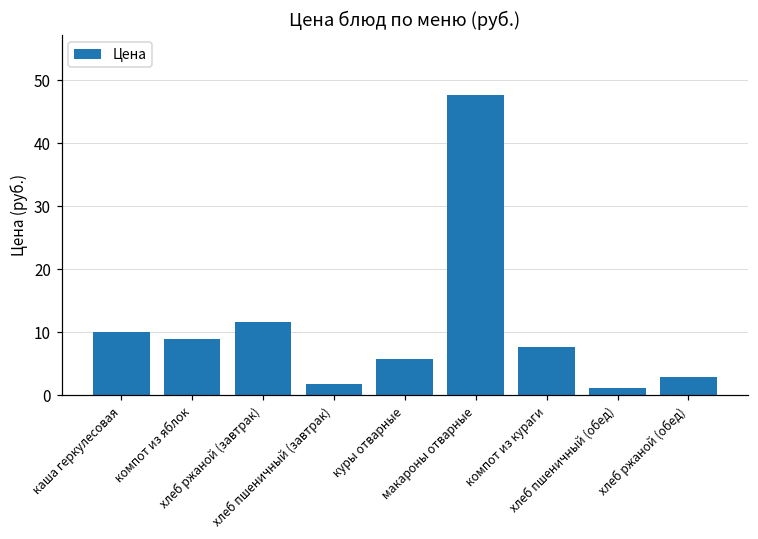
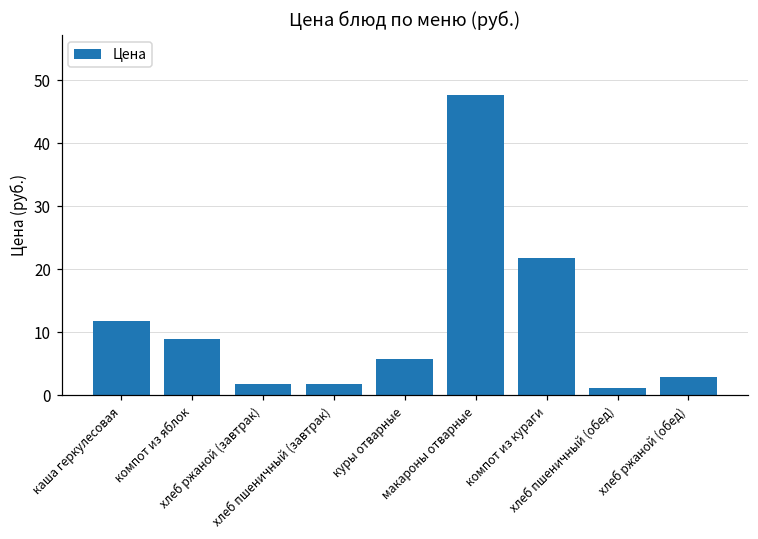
  {
-   "каша геркулесовая": 10,
+   "каша геркулесовая": 12,
    "компот из яблок": 9,
-   "хлеб ржаной (завтрак)": 12,
+   "хлеб ржаной (завтрак)": 2,
    "хлеб пшеничный (завтрак)": 2,
    "куры отварные": 6,
    "макароны отварные": 48,
-   "компот из кураги": 8,
+   "компот из кураги": 22,
    "хлеб пшеничный (обед)": 1,
    "хлеб ржаной (обед)": 3
  }
